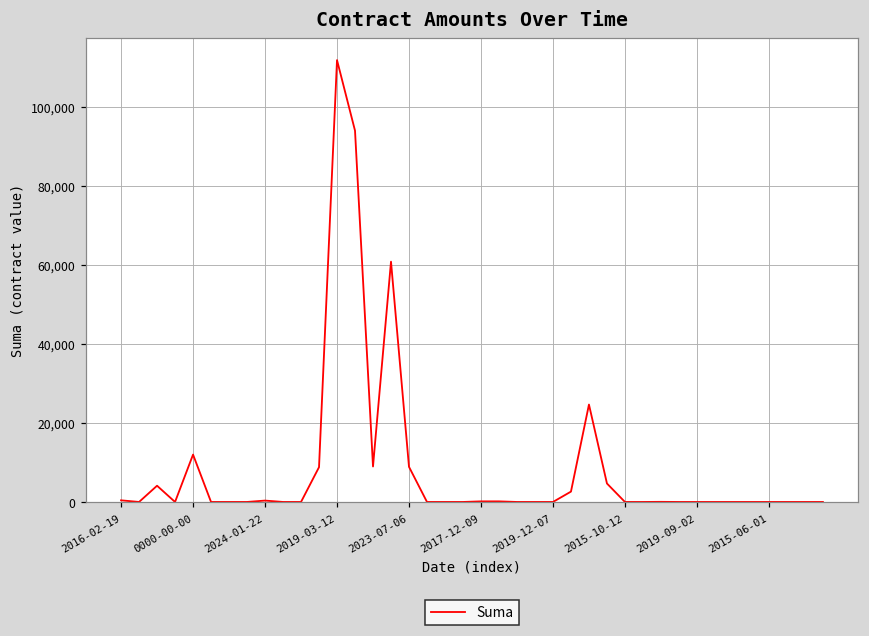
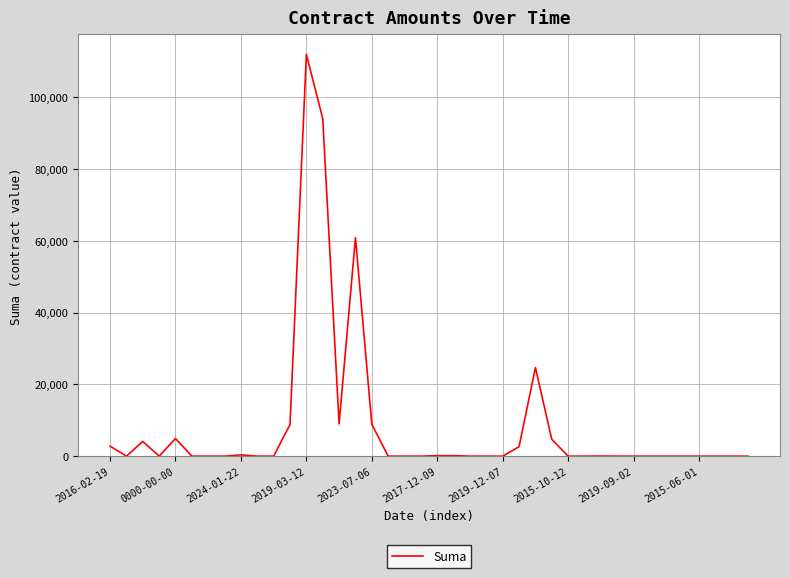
  {
-   "2016-02-19": "0",
-   "0000-00-00": "12,000",
+   "2016-02-19": "3,000",
+   "0000-00-00": "5,000",
    "2024-01-22": "0",
    "2017-12-09": "0",
    "2019-12-07": "0",
    "2015-10-12": "0",
    "2015-06-01": "0"
  }
